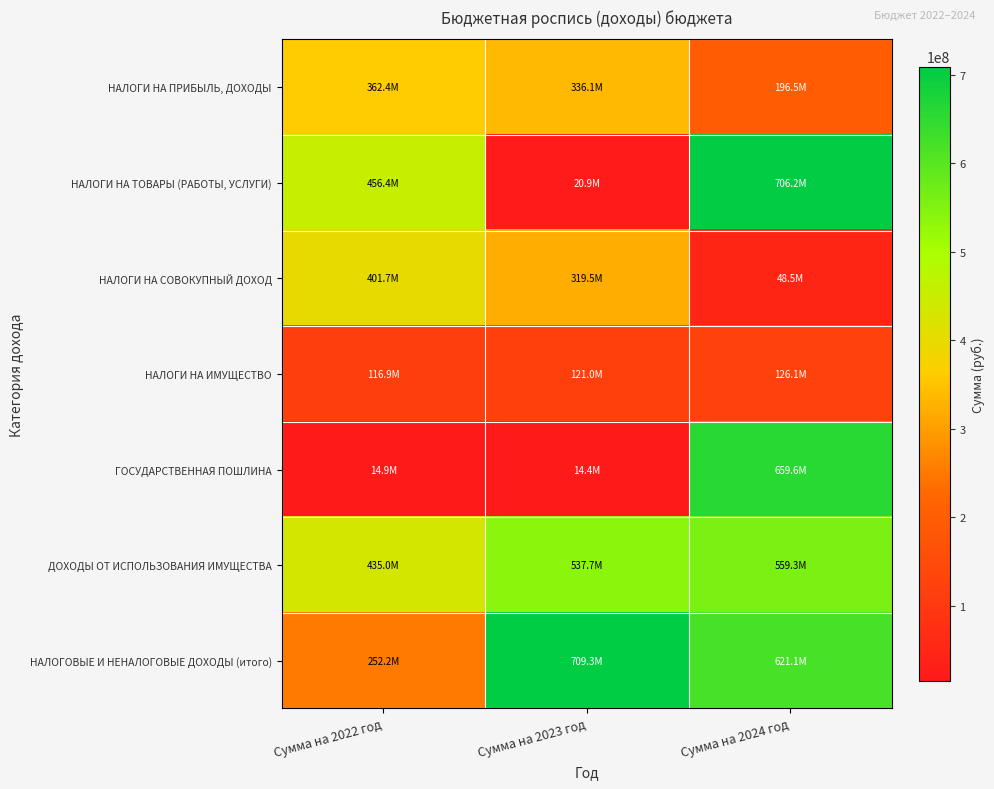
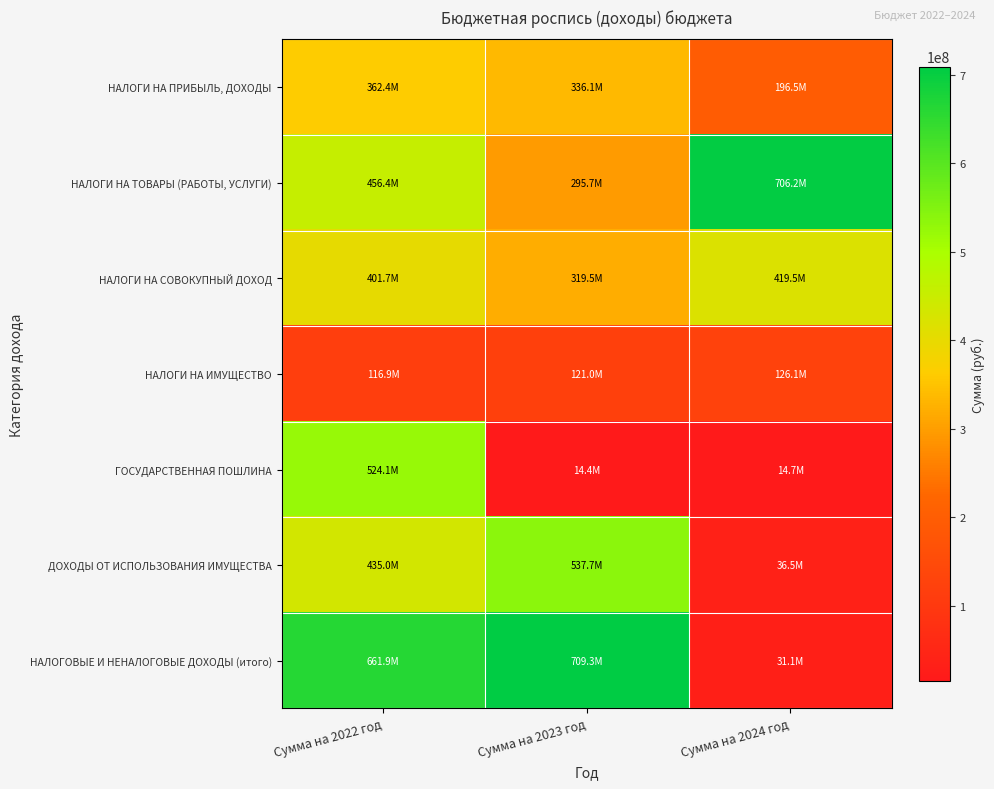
  {
    "НАЛОГИ НА ПРИБЫЛЬ, ДОХОДЫ": {
      "Сумма на 2022 год": "362.4M",
      "Сумма на 2023 год": "336.1M",
      "Сумма на 2024 год": "196.5M"
    },
    "НАЛОГИ НА ТОВАРЫ (РАБОТЫ, УСЛУГИ)": {
      "Сумма на 2022 год": "456.4M",
-     "Сумма на 2023 год": "20.9M",
+     "Сумма на 2023 год": "295.7M",
      "Сумма на 2024 год": "706.2M"
    },
    "НАЛОГИ НА СОВОКУПНЫЙ ДОХОД": {
      "Сумма на 2022 год": "401.7M",
      "Сумма на 2023 год": "319.5M",
-     "Сумма на 2024 год": "48.5M"
+     "Сумма на 2024 год": "419.5M"
    },
    "НАЛОГИ НА ИМУЩЕСТВО": {
      "Сумма на 2022 год": "116.9M",
      "Сумма на 2023 год": "121.0M",
      "Сумма на 2024 год": "126.1M"
    },
    "ГОСУДАРСТВЕННАЯ ПОШЛИНА": {
-     "Сумма на 2022 год": "14.9M",
+     "Сумма на 2022 год": "524.1M",
      "Сумма на 2023 год": "14.4M",
-     "Сумма на 2024 год": "659.6M"
+     "Сумма на 2024 год": "14.7M"
    },
    "ДОХОДЫ ОТ ИСПОЛЬЗОВАНИЯ ИМУЩЕСТВА": {
      "Сумма на 2022 год": "435.0M",
      "Сумма на 2023 год": "537.7M",
-     "Сумма на 2024 год": "559.3M"
+     "Сумма на 2024 год": "36.5M"
    },
    "НАЛОГОВЫЕ И НЕНАЛОГОВЫЕ ДОХОДЫ (итого)": {
-     "Сумма на 2022 год": "252.2M",
+     "Сумма на 2022 год": "661.9M",
      "Сумма на 2023 год": "709.3M",
-     "Сумма на 2024 год": "621.1M"
+     "Сумма на 2024 год": "31.1M"
    }
  }
